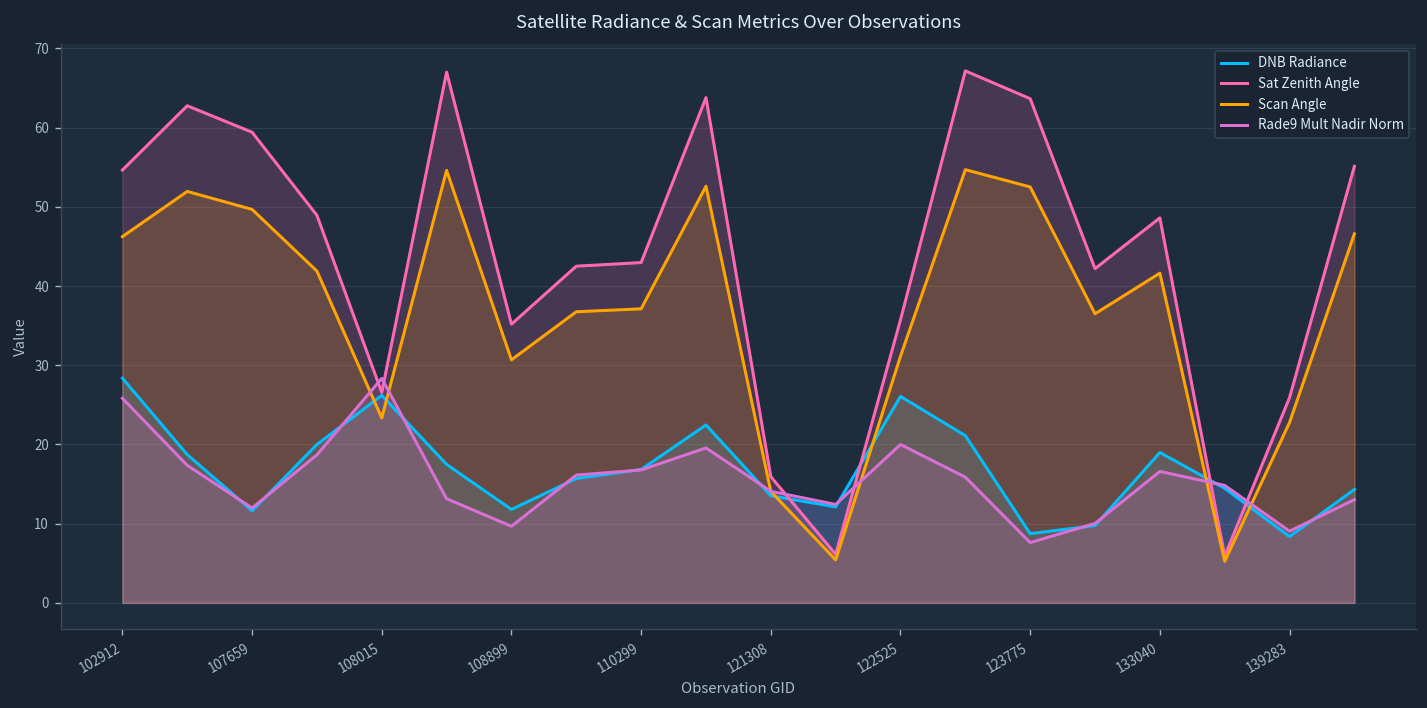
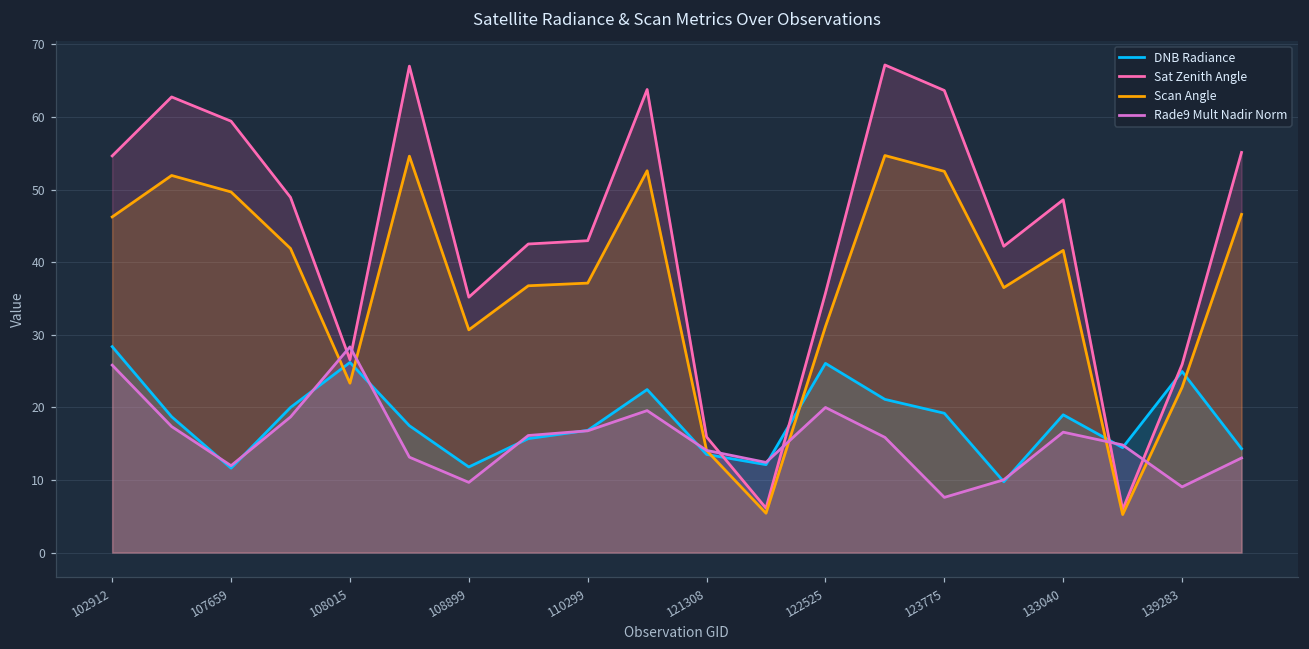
  {
    "DNB Radiance": {
      "102912": 28,
      "108899": 12,
      "121308": 14,
      "122525": 26,
-     "123775": 9,
+     "123775": 19,
      "133040": 19,
-     "139283": 8
+     "139283": 25
    },
    "Scan Angle": {
      "102912": 46,
      "107659": 50,
      "108015": 23,
      "108899": 31,
      "110299": 37,
      "122525": 31,
      "123775": 53,
      "133040": 42,
      "139283": 23
    }
  }
